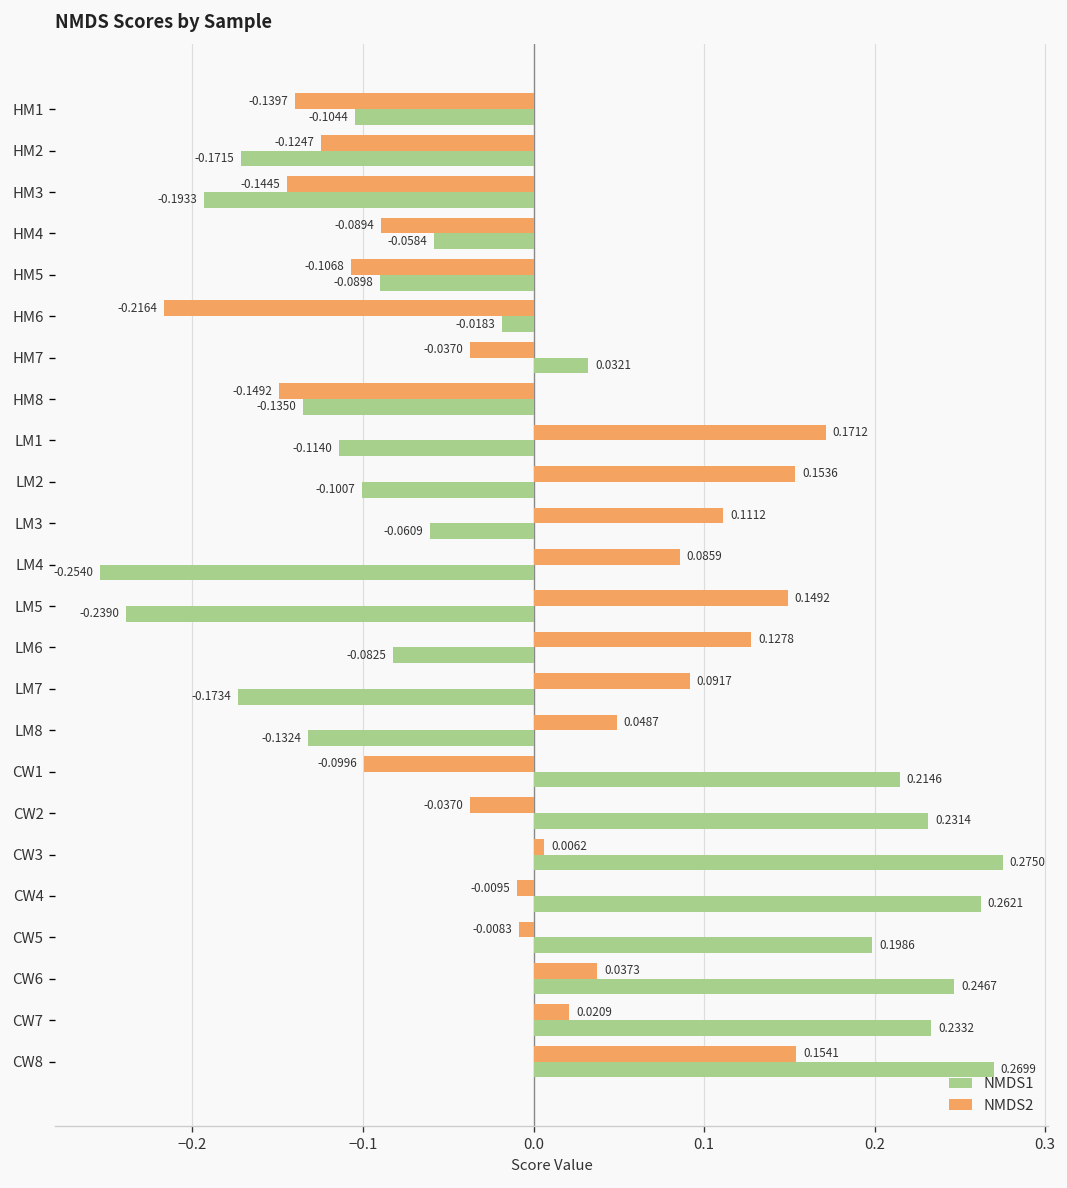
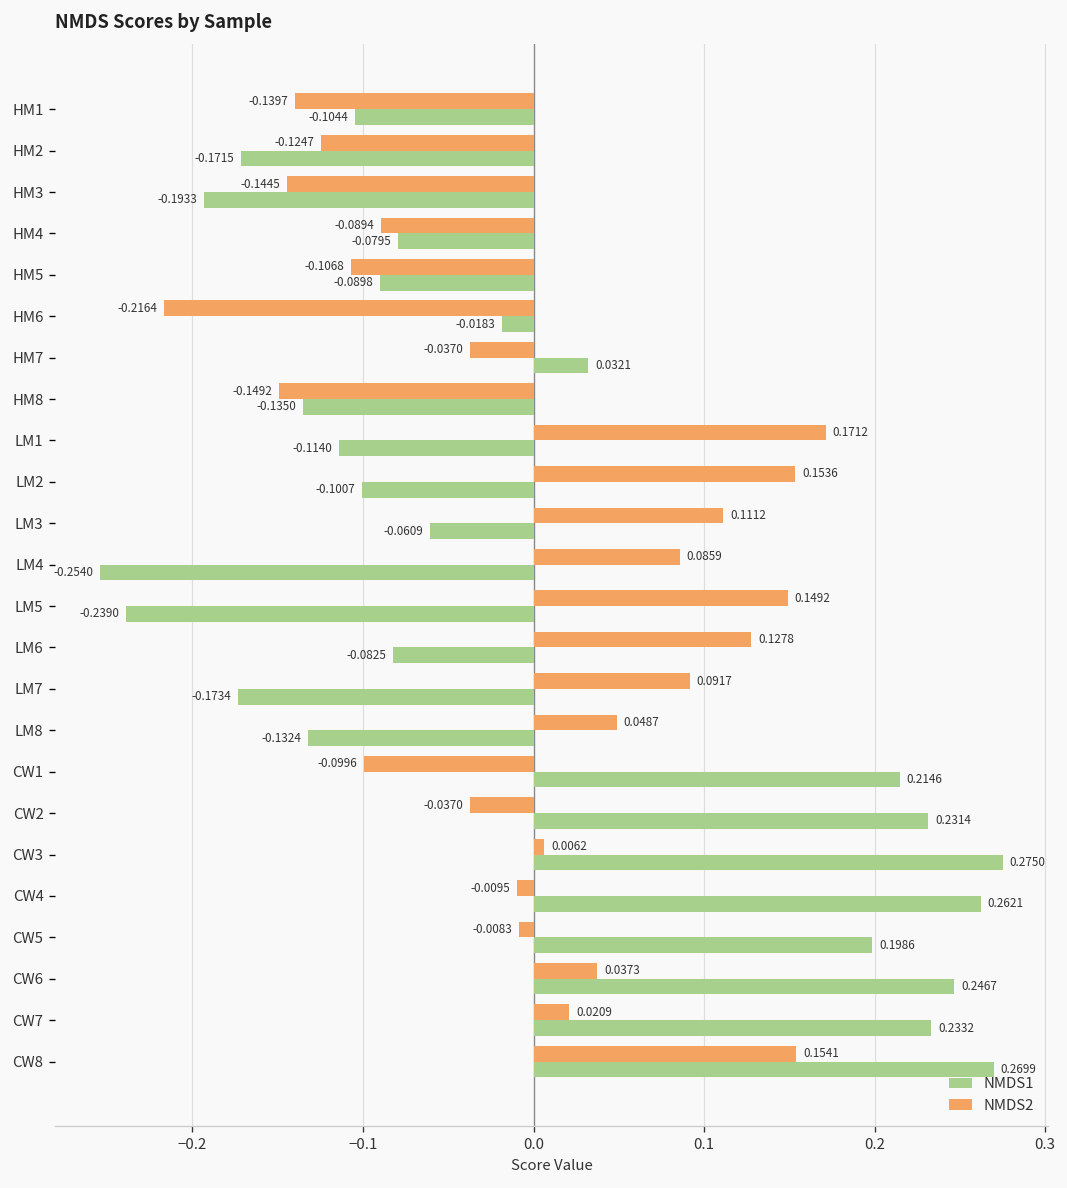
  {
    "NMDS1": {
      "HM1": -0.1044,
      "HM2": -0.1715,
      "HM3": -0.1933,
-     "HM4": -0.0584,
+     "HM4": -0.0795,
      "HM5": -0.0898,
      "HM6": -0.0183,
      "HM7": 0.0321,
      "HM8": -0.1350,
      "LM1": -0.1140,
      "LM2": -0.1007,
      "LM3": -0.0609,
      "LM4": -0.2540,
      "LM5": -0.2390,
      "LM6": -0.0825,
      "LM7": -0.1734,
      "LM8": -0.1324,
      "CW1": 0.2146,
      "CW2": 0.2314,
      "CW3": 0.2750,
      "CW4": 0.2621,
      "CW5": 0.1986,
      "CW6": 0.2467,
      "CW7": 0.2332,
      "CW8": 0.2699
    },
    "NMDS2": {
      "HM1": -0.1397,
      "HM2": -0.1247,
      "HM3": -0.1445,
      "HM4": -0.0894,
      "HM5": -0.1068,
      "HM6": -0.2164,
      "HM7": -0.0370,
      "HM8": -0.1492,
      "LM1": 0.1712,
      "LM2": 0.1536,
      "LM3": 0.1112,
      "LM4": 0.0859,
      "LM5": 0.1492,
      "LM6": 0.1278,
      "LM7": 0.0917,
      "LM8": 0.0487,
      "CW1": -0.0996,
      "CW2": -0.0370,
      "CW3": 0.0062,
      "CW4": -0.0095,
      "CW5": -0.0083,
      "CW6": 0.0373,
      "CW7": 0.0209,
      "CW8": 0.1541
    }
  }
